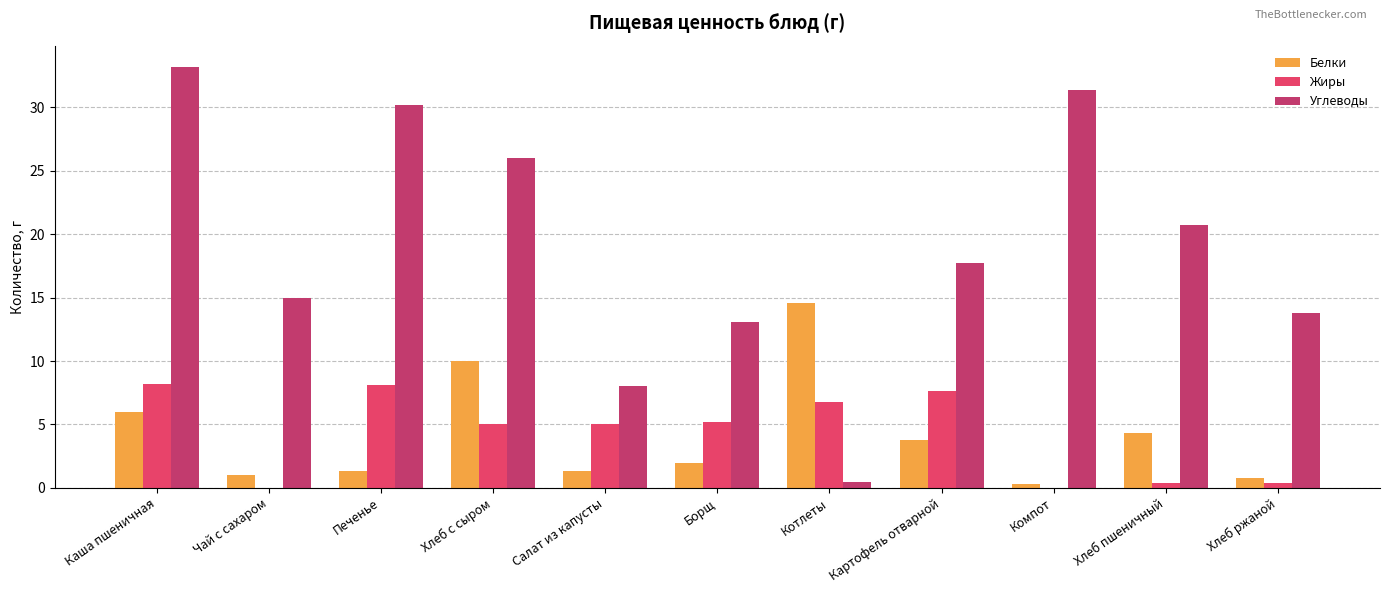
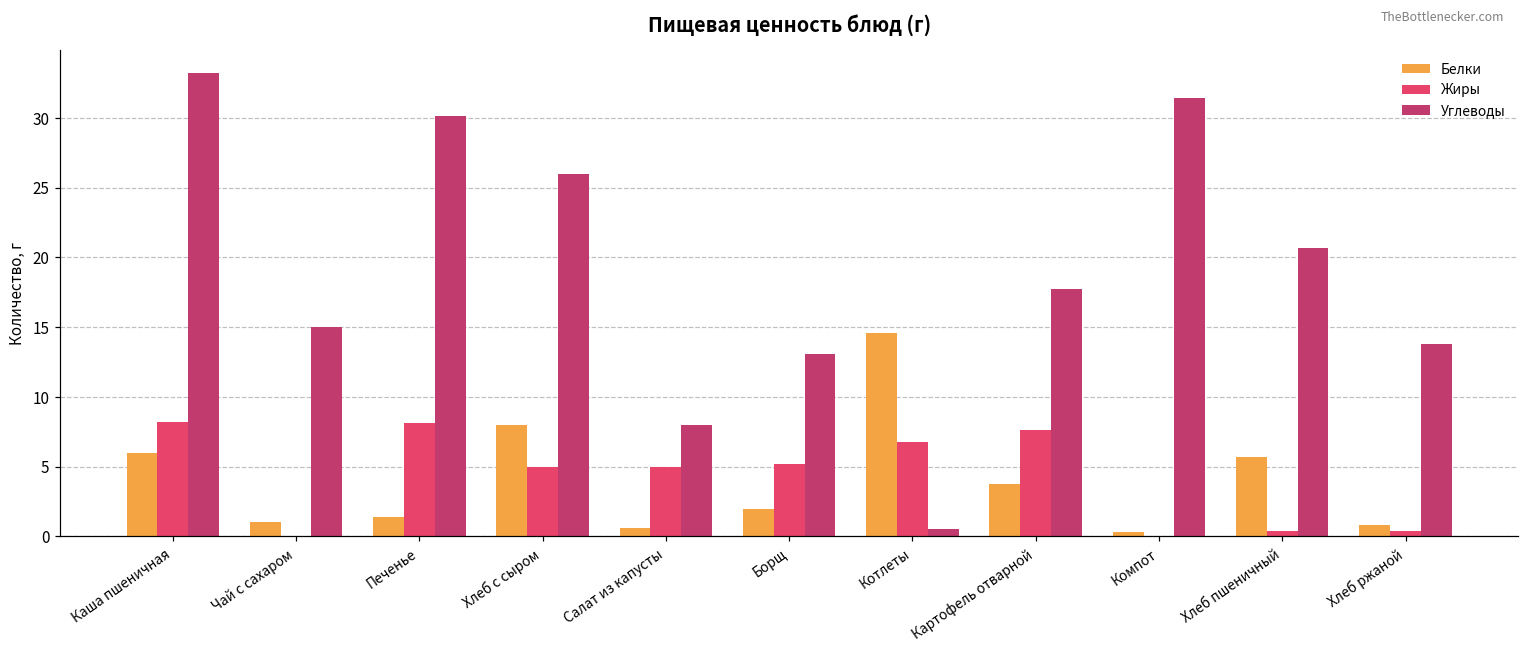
  {
    "Белки": {
      "Каша пшеничная": 6.0,
      "Чай с сахаром": 1.0,
      "Печенье": 1.4,
-     "Хлеб с сыром": 10,
-     "Салат из капусты": 1.3,
+     "Хлеб с сыром": 8,
+     "Салат из капусты": 0.6,
      "Борщ": 2.0,
      "Котлеты": 14.6,
      "Картофель отварной": 3.8,
      "Компот": 0.3,
-     "Хлеб пшеничный": 4.3,
+     "Хлеб пшеничный": 5.7,
      "Хлеб ржаной": 0.8
    }
  }
